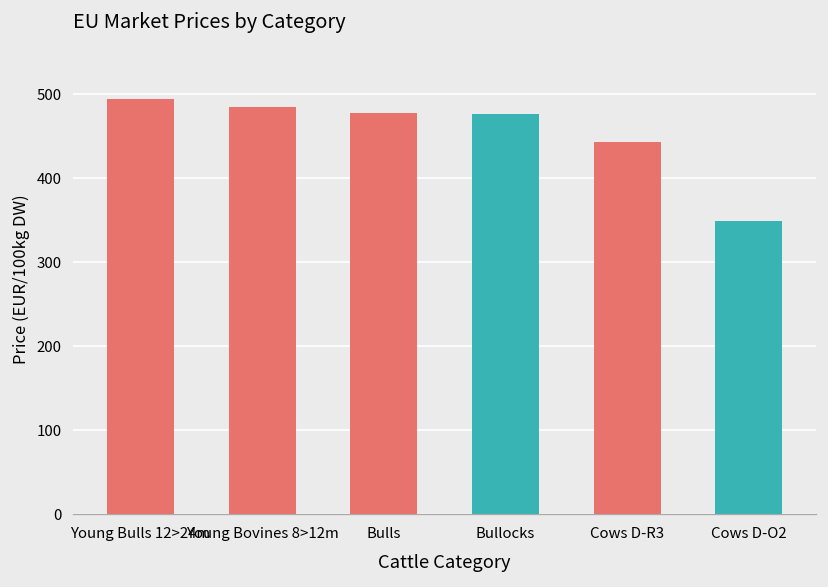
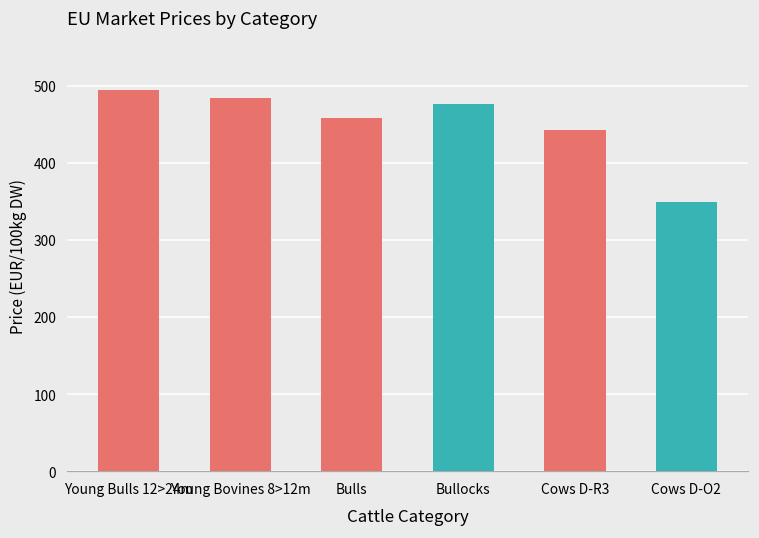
  {
-   "Bulls": 480,
+   "Bulls": 460,
    "Bullocks": 480,
    "Cows D-R3": 440,
    "Cows D-O2": 350
  }
